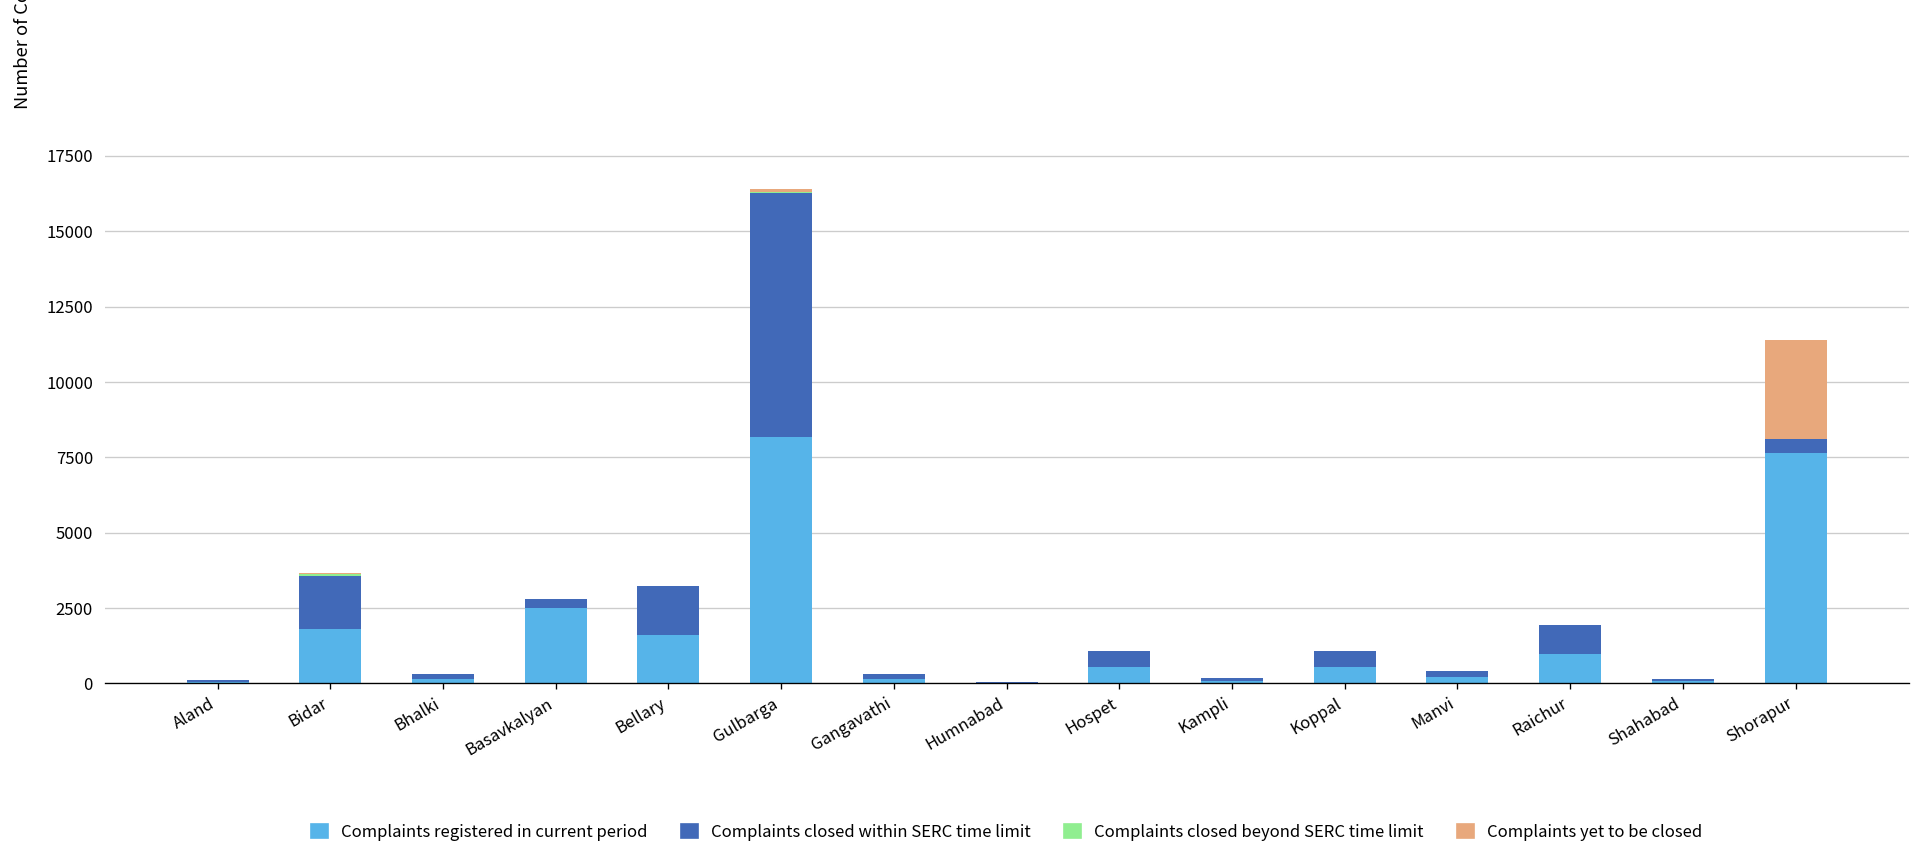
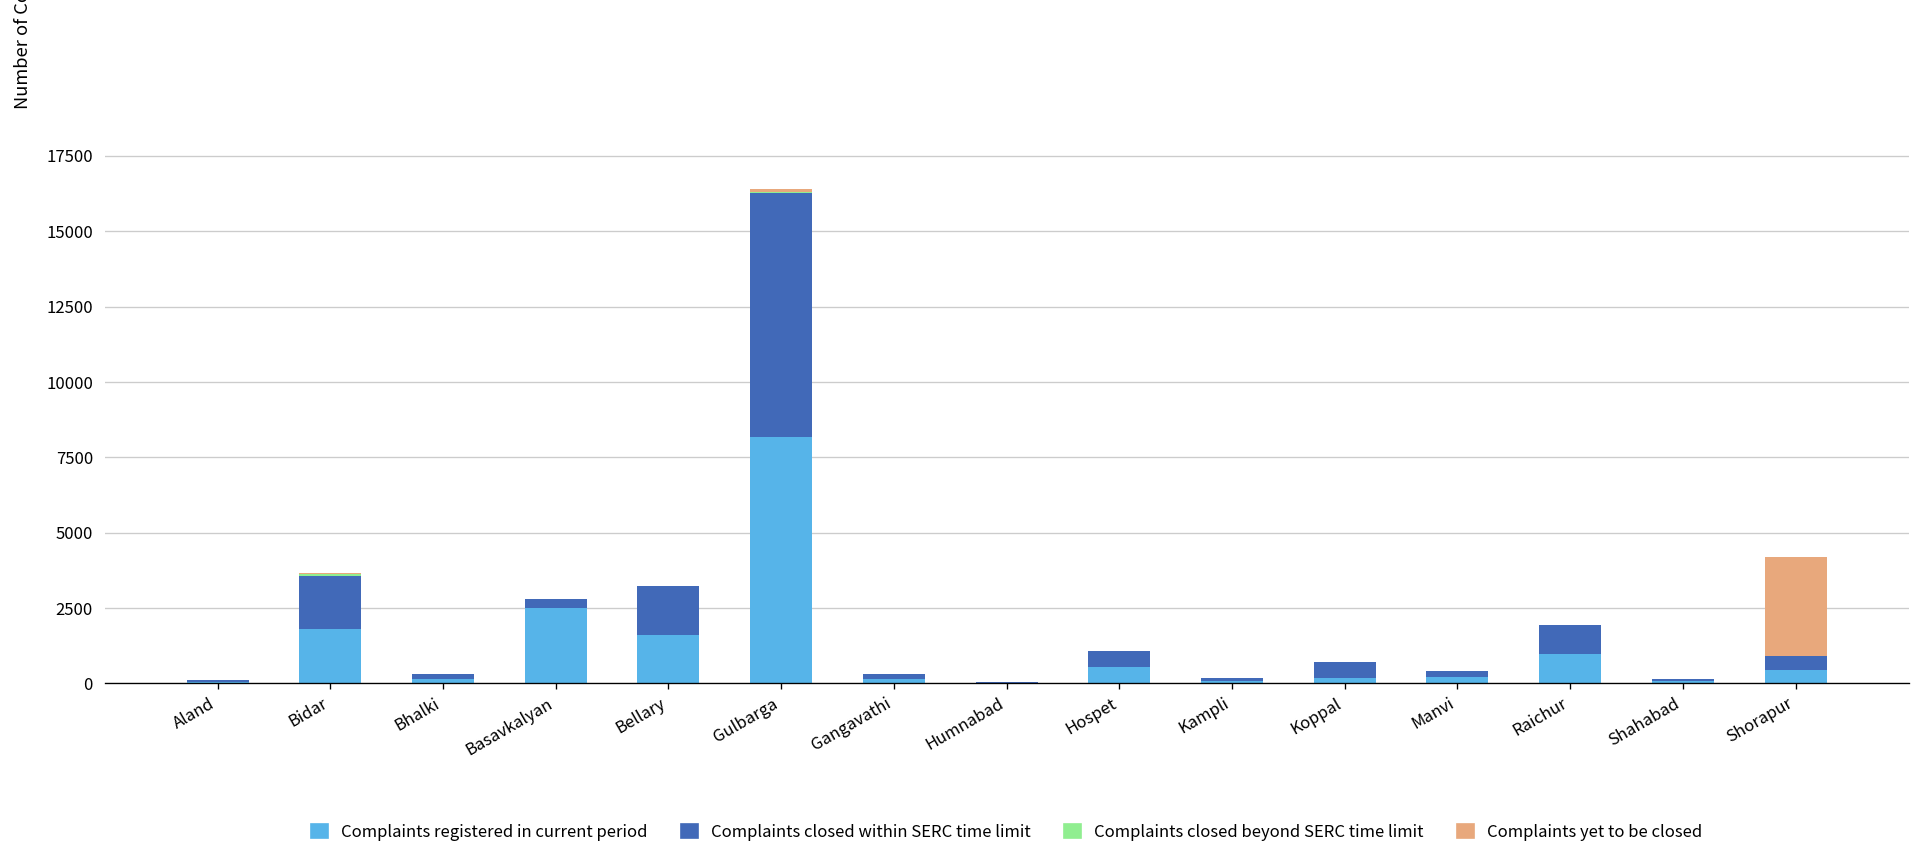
  {
    "Complaints registered in current period": {
      "Bidar": 1800,
      "Bhalki": 200,
      "Basavkalyan": 2500,
      "Bellary": 1600,
      "Gulbarga": 8200,
      "Gangavathi": 200,
      "Hospet": 500,
-     "Koppal": 500,
+     "Koppal": 200,
      "Manvi": 200,
      "Raichur": 1000,
-     "Shorapur": 7600
+     "Shorapur": 500
    },
    "Complaints closed within SERC time limit": {
      "Bidar": 1800,
      "Bhalki": 100,
      "Basavkalyan": 300,
      "Bellary": 1600,
      "Gulbarga": 8100,
      "Gangavathi": 200,
      "Hospet": 500,
      "Koppal": 500,
      "Manvi": 200,
      "Raichur": 1000,
      "Shorapur": 500
    },
    "Complaints closed beyond SERC time limit": {
      "Aland": 0,
      "Basavkalyan": 0,
      "Bellary": 0,
      "Gangavathi": 0,
      "Humnabad": 0,
      "Hospet": 0,
      "Kampli": 0,
      "Koppal": 0,
      "Manvi": 0,
      "Raichur": 0,
      "Shahabad": 0,
      "Shorapur": 0
    },
    "Complaints yet to be closed": {
      "Aland": 0,
      "Basavkalyan": 0,
      "Bellary": 0,
      "Gangavathi": 0,
      "Humnabad": 0,
      "Hospet": 0,
      "Kampli": 0,
      "Koppal": 0,
      "Manvi": 0,
      "Raichur": 0,
      "Shahabad": 0,
      "Shorapur": 3300
    }
  }
